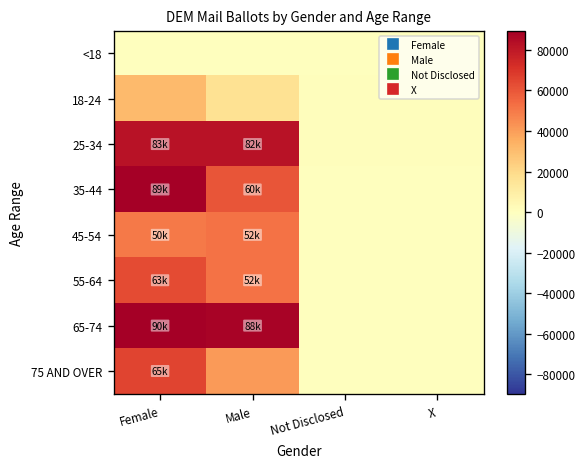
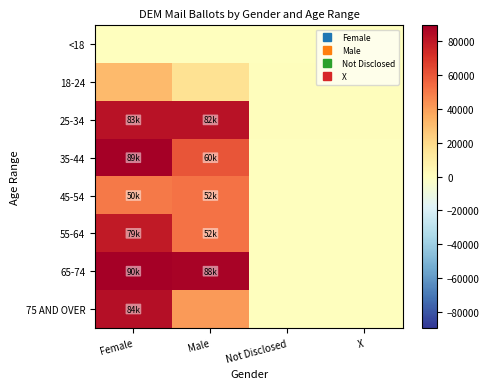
  {
    "55-64": {
-     "Female": "63k"
+     "Female": "79k"
    },
    "75 AND OVER": {
-     "Female": "65k"
+     "Female": "84k"
    }
  }
